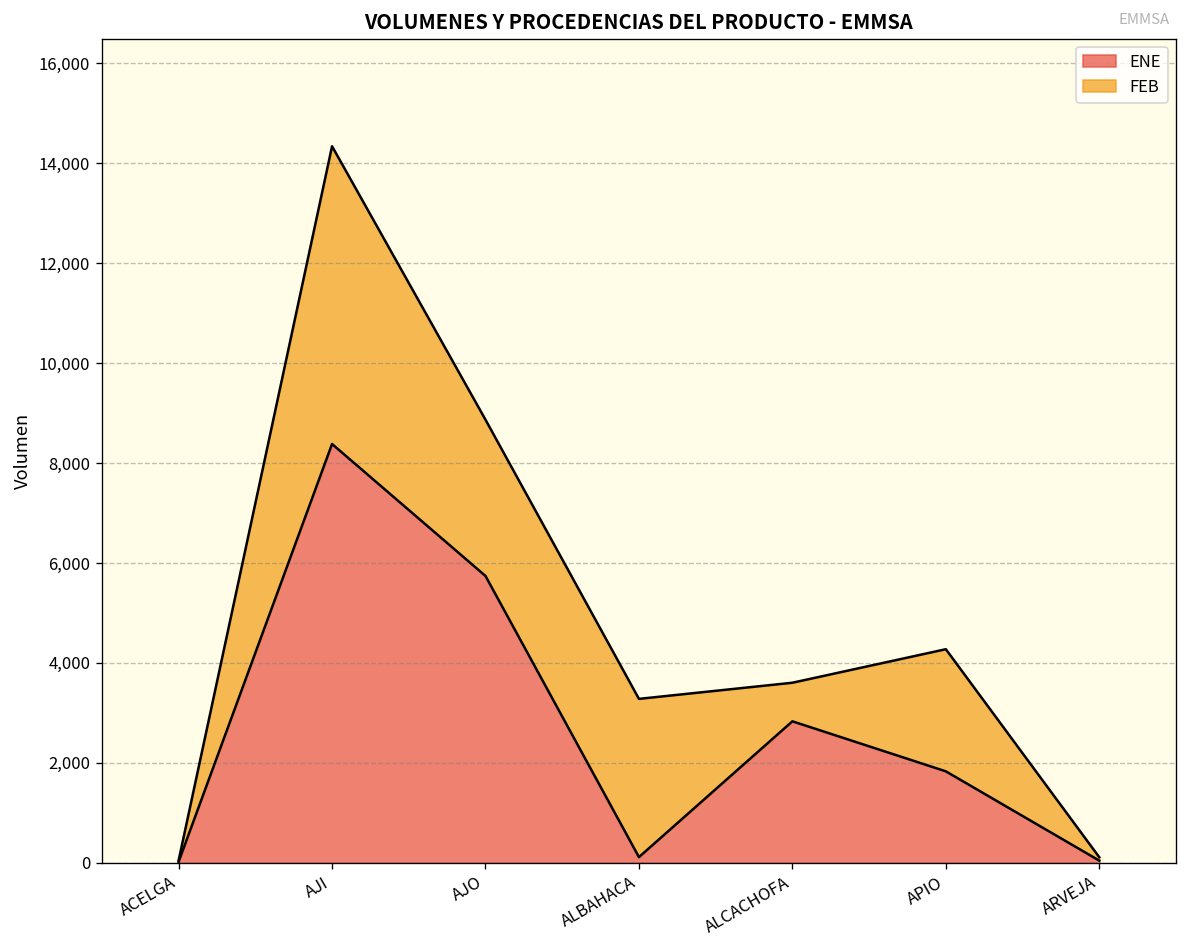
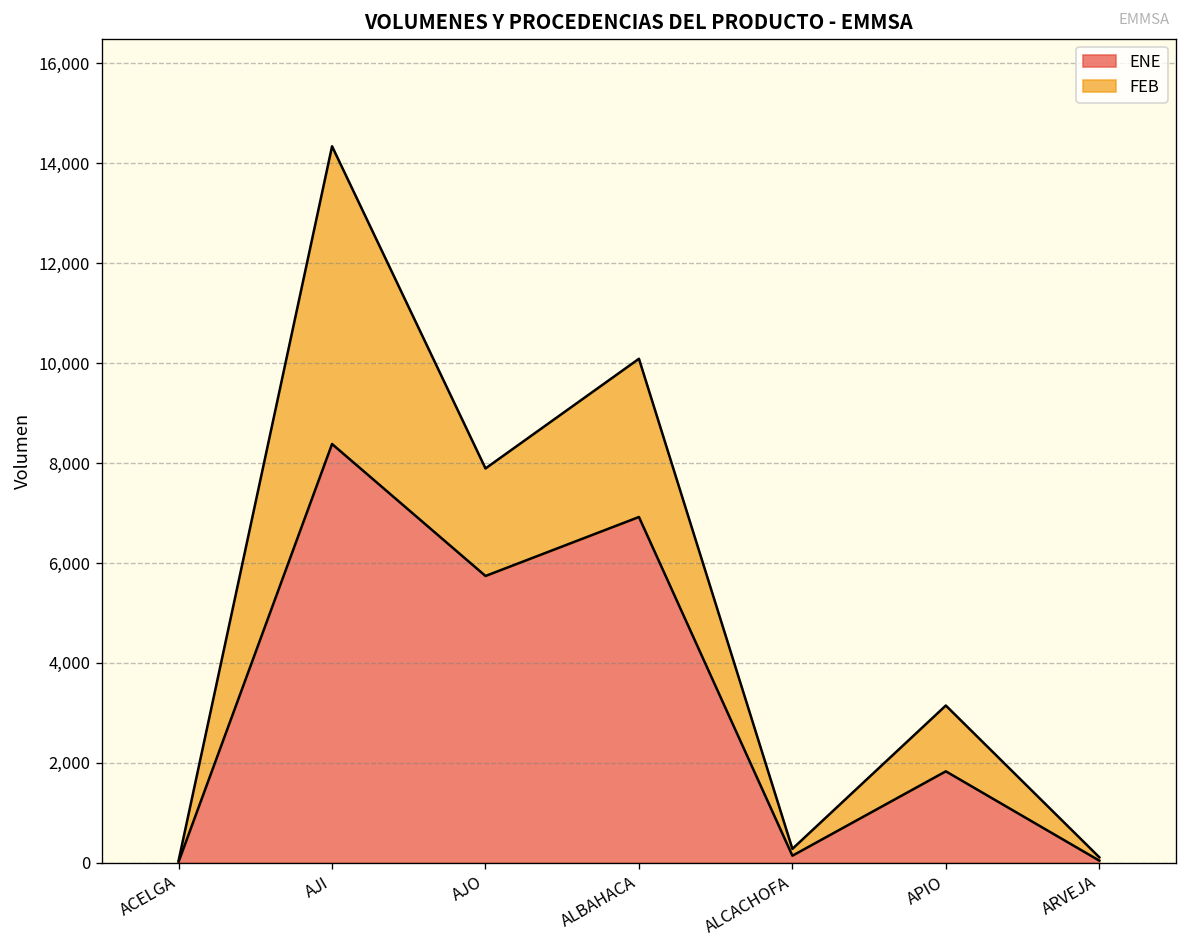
  {
    "ENE": {
      "AJI": "8,400",
      "AJO": "5,700",
-     "ALBAHACA": "100",
-     "ALCACHOFA": "2,800",
+     "ALBAHACA": "6,900",
+     "ALCACHOFA": "100",
      "APIO": "1,800",
      "ARVEJA": "0"
    },
    "FEB": {
      "AJI": "6,000",
-     "AJO": "3,100",
+     "AJO": "2,200",
      "ALBAHACA": "3,200",
-     "ALCACHOFA": "800",
-     "APIO": "2,400",
+     "ALCACHOFA": "100",
+     "APIO": "1,300",
      "ARVEJA": "100"
    }
  }
